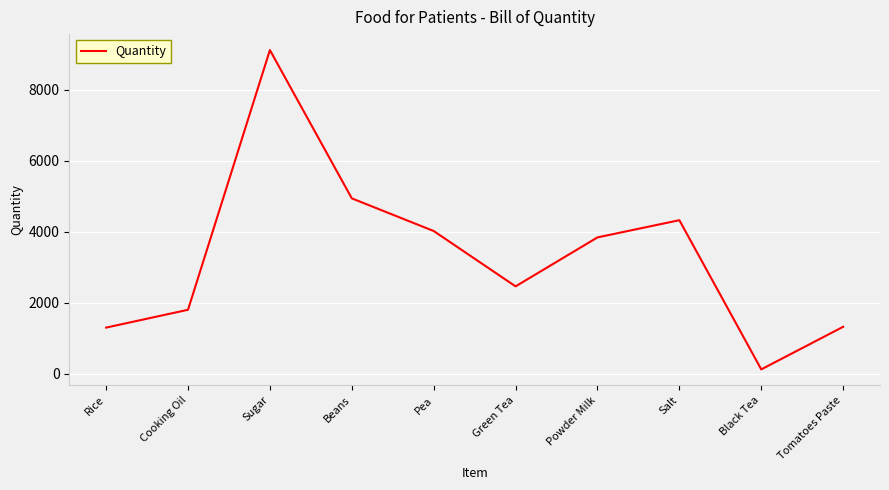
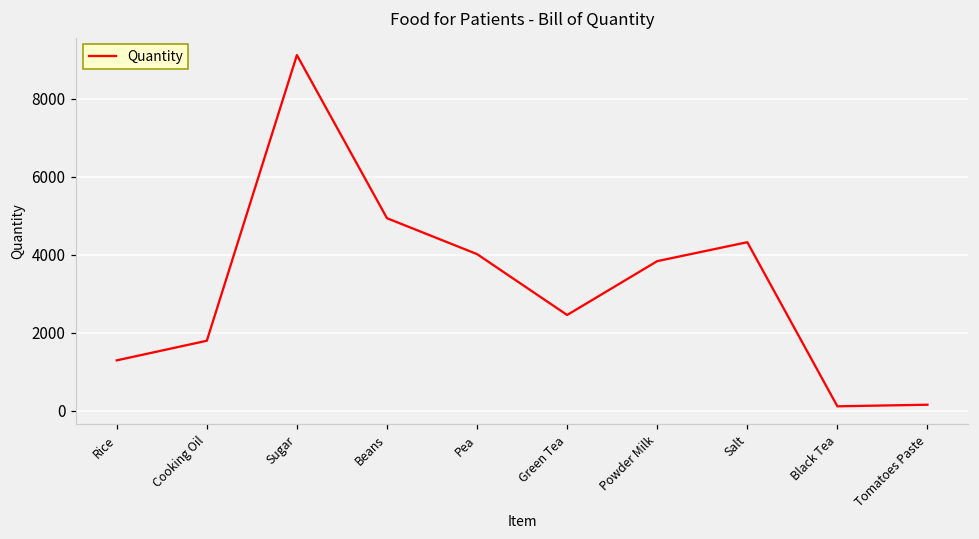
  {
    "Rice": 1300,
    "Cooking Oil": 1800,
    "Sugar": 9100,
    "Beans": 4900,
    "Pea": 4000,
    "Green Tea": 2500,
    "Powder Milk": 3800,
    "Salt": 4300,
    "Black Tea": 100,
-   "Tomatoes Paste": 1300
+   "Tomatoes Paste": 200
  }
